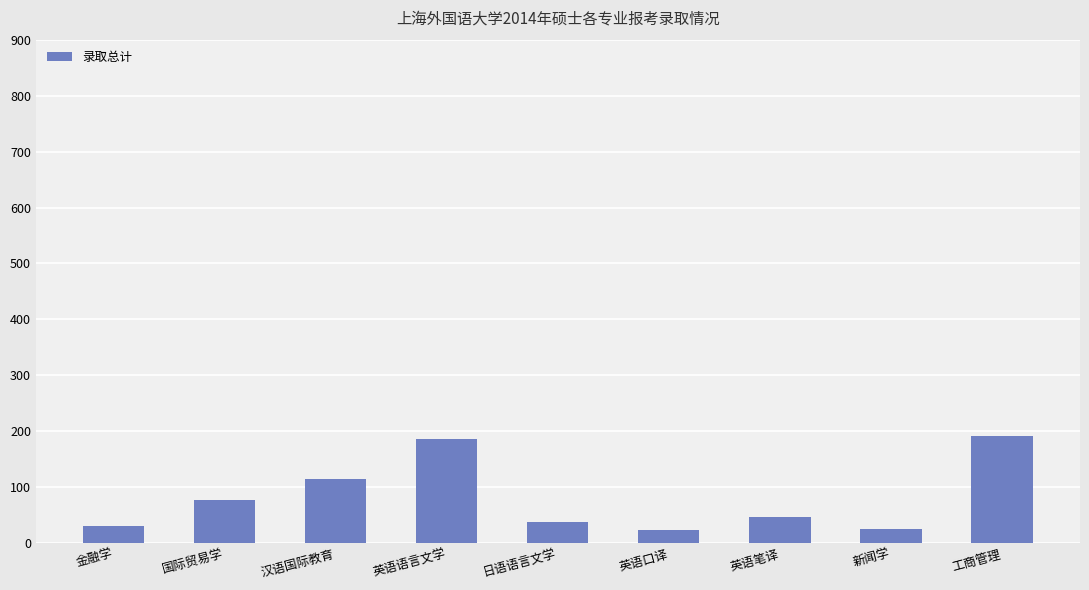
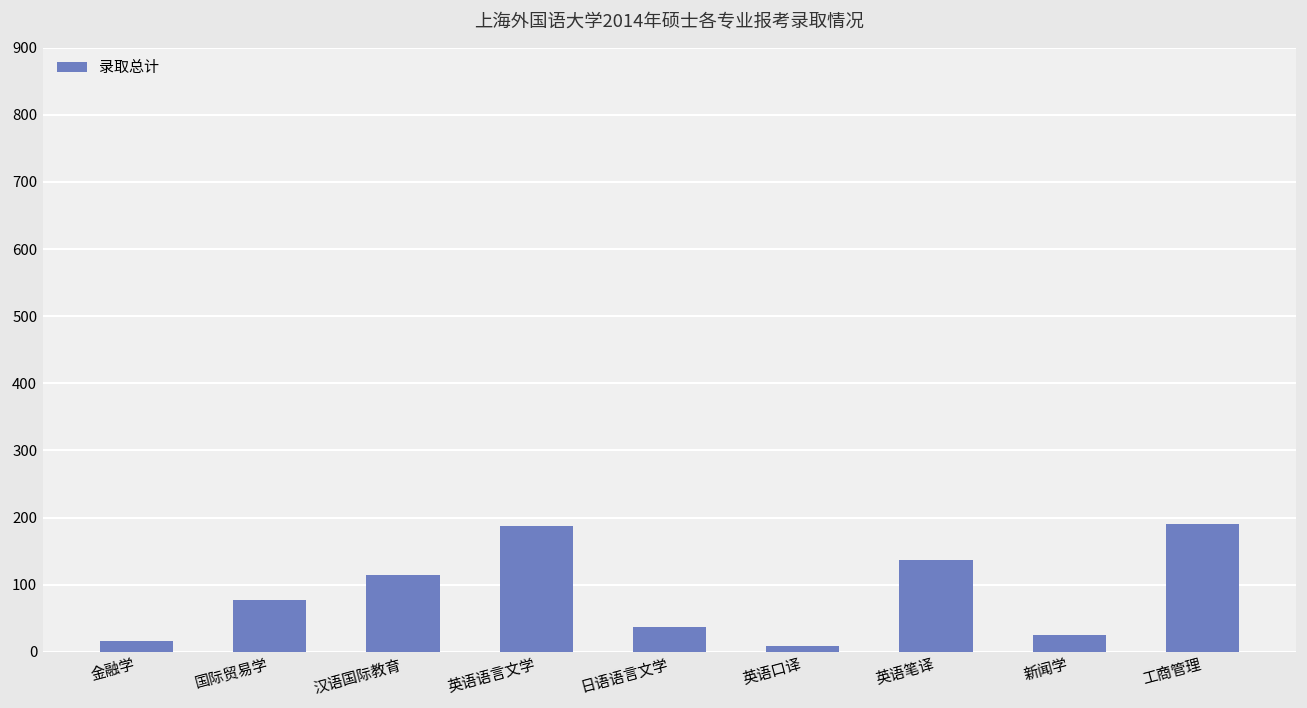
  {
-   "金融学": 30,
+   "金融学": 20,
    "国际贸易学": 80,
    "汉语国际教育": 110,
    "英语语言文学": 190,
    "日语语言文学": 40,
-   "英语口译": 20,
-   "英语笔译": 50,
+   "英语口译": 10,
+   "英语笔译": 140,
    "新闻学": 30,
    "工商管理": 190
  }
